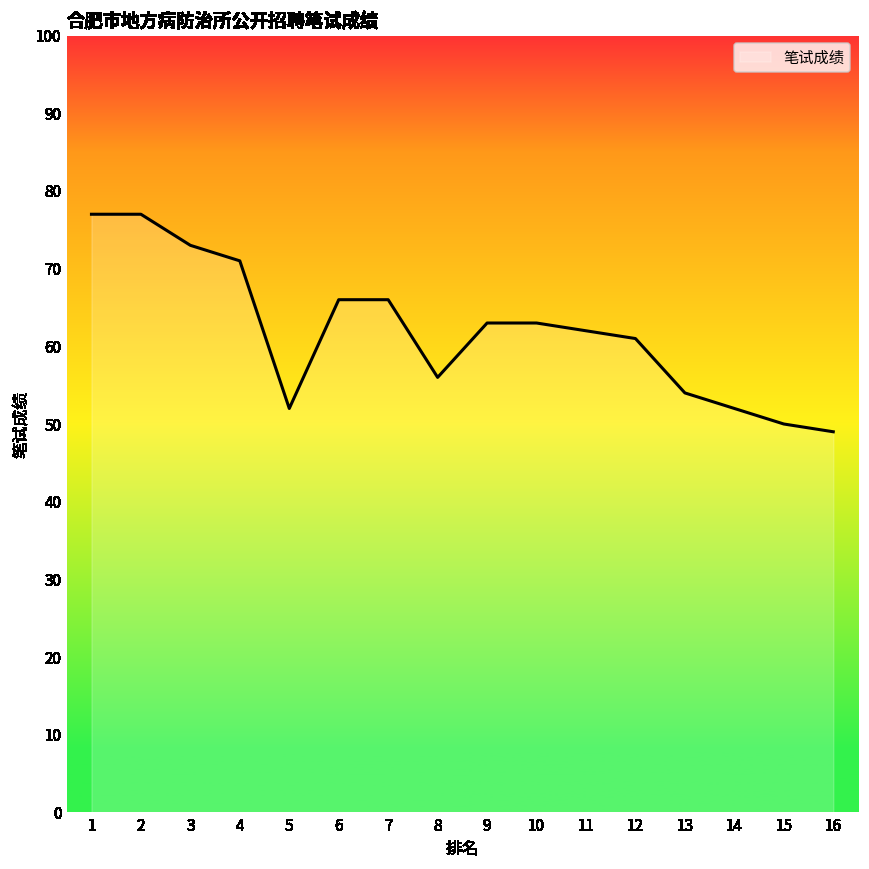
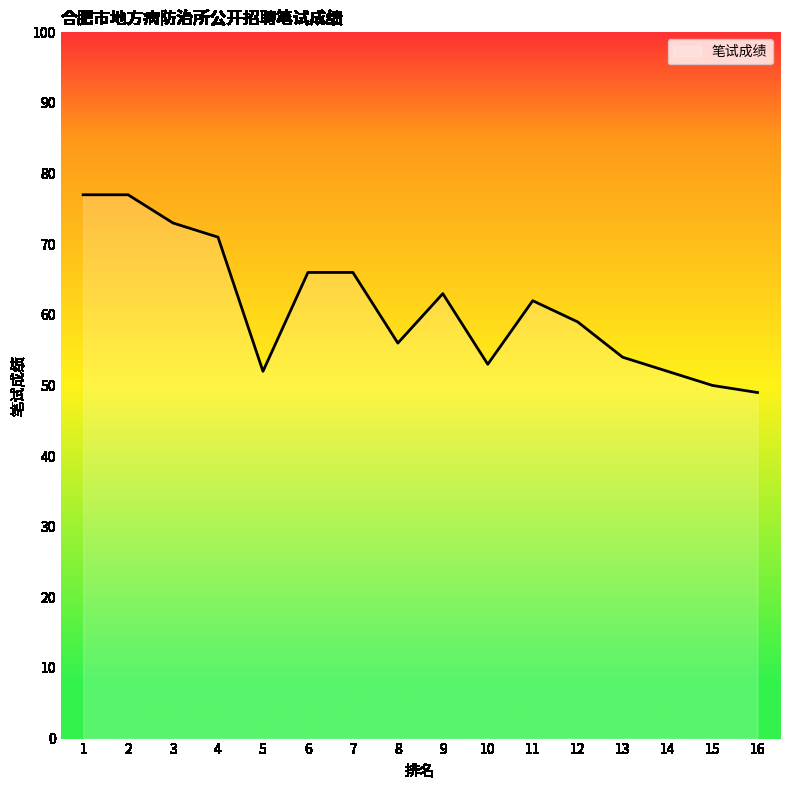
  {
    "1": 77,
    "2": 77,
    "3": 73,
    "4": 71,
    "5": 52,
    "6": 66,
    "7": 66,
    "8": 56,
    "9": 63,
-   "10": 63,
+   "10": 53,
    "11": 62,
-   "12": 61,
+   "12": 59,
    "13": 54,
    "14": 52,
    "15": 50,
    "16": 49
  }
